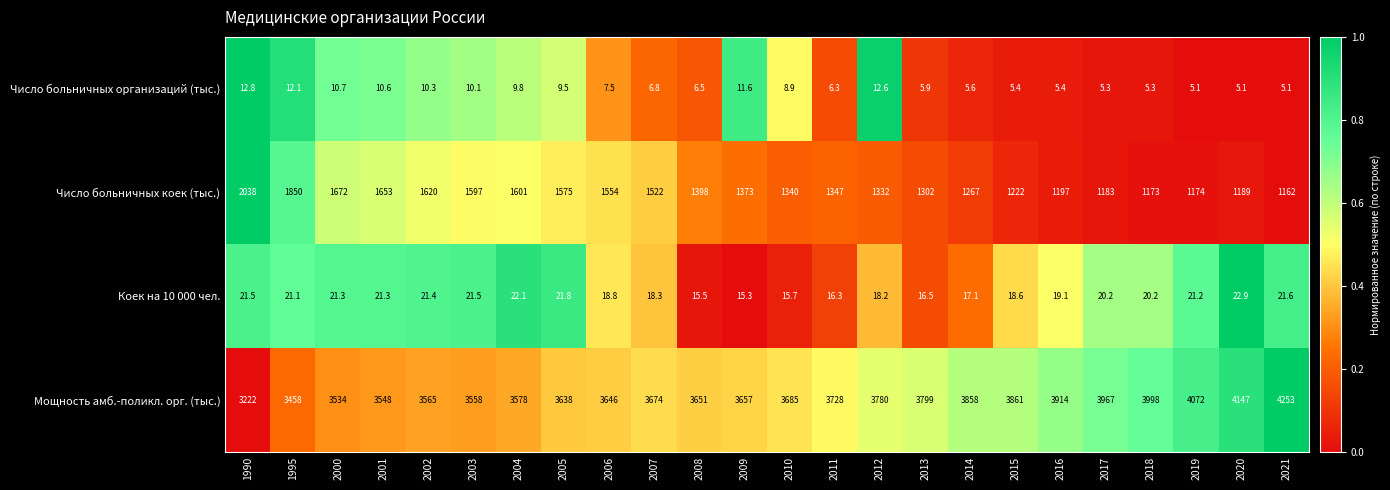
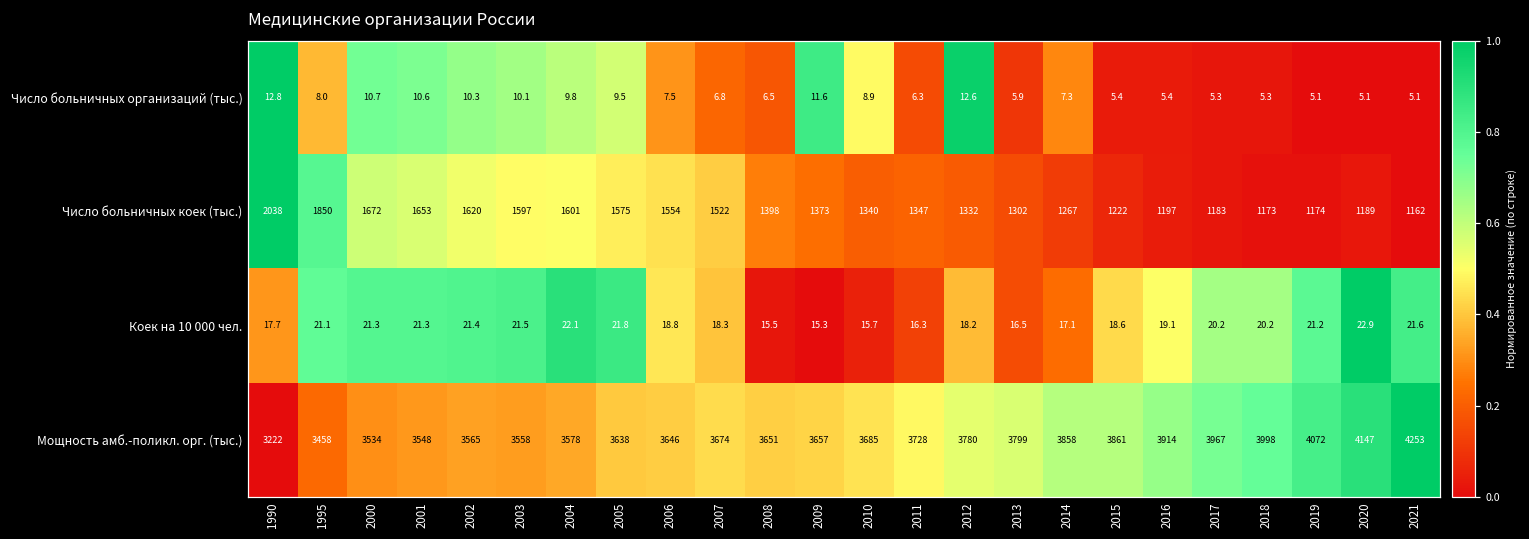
  {
    "Число больничных организаций (тыс.)": {
      "1990": 12.8,
-     "1995": 12.1,
+     "1995": 8.0,
      "2000": 10.7,
      "2001": 10.6,
      "2002": 10.3,
      "2003": 10.1,
      "2004": 9.8,
      "2005": 9.5,
      "2006": 7.5,
      "2007": 6.8,
      "2008": 6.5,
      "2009": 11.6,
      "2010": 8.9,
      "2011": 6.3,
      "2012": 12.6,
      "2013": 5.9,
-     "2014": 5.6,
+     "2014": 7.3,
      "2015": 5.4,
      "2016": 5.4,
      "2017": 5.3,
      "2018": 5.3,
      "2019": 5.1,
      "2020": 5.1,
      "2021": 5.1
    },
    "Число больничных коек (тыс.)": {
      "1990": 2038,
      "1995": 1850,
      "2000": 1672,
      "2001": 1653,
      "2002": 1620,
      "2003": 1597,
      "2004": 1601,
      "2005": 1575,
      "2006": 1554,
      "2007": 1522,
      "2008": 1398,
      "2009": 1373,
      "2010": 1340,
      "2011": 1347,
      "2012": 1332,
      "2013": 1302,
      "2014": 1267,
      "2015": 1222,
      "2016": 1197,
      "2017": 1183,
      "2018": 1173,
      "2019": 1174,
      "2020": 1189,
      "2021": 1162
    },
    "Коек на 10 000 чел.": {
-     "1990": 21.5,
+     "1990": 17.7,
      "1995": 21.1,
      "2000": 21.3,
      "2001": 21.3,
      "2002": 21.4,
      "2003": 21.5,
      "2004": 22.1,
      "2005": 21.8,
      "2006": 18.8,
      "2007": 18.3,
      "2008": 15.5,
      "2009": 15.3,
      "2010": 15.7,
      "2011": 16.3,
      "2012": 18.2,
      "2013": 16.5,
      "2014": 17.1,
      "2015": 18.6,
      "2016": 19.1,
      "2017": 20.2,
      "2018": 20.2,
      "2019": 21.2,
      "2020": 22.9,
      "2021": 21.6
    },
    "Мощность амб.-поликл. орг. (тыс.)": {
      "1990": 3222,
      "1995": 3458,
      "2000": 3534,
      "2001": 3548,
      "2002": 3565,
      "2003": 3558,
      "2004": 3578,
      "2005": 3638,
      "2006": 3646,
      "2007": 3674,
      "2008": 3651,
      "2009": 3657,
      "2010": 3685,
      "2011": 3728,
      "2012": 3780,
      "2013": 3799,
      "2014": 3858,
      "2015": 3861,
      "2016": 3914,
      "2017": 3967,
      "2018": 3998,
      "2019": 4072,
      "2020": 4147,
      "2021": 4253
    }
  }
